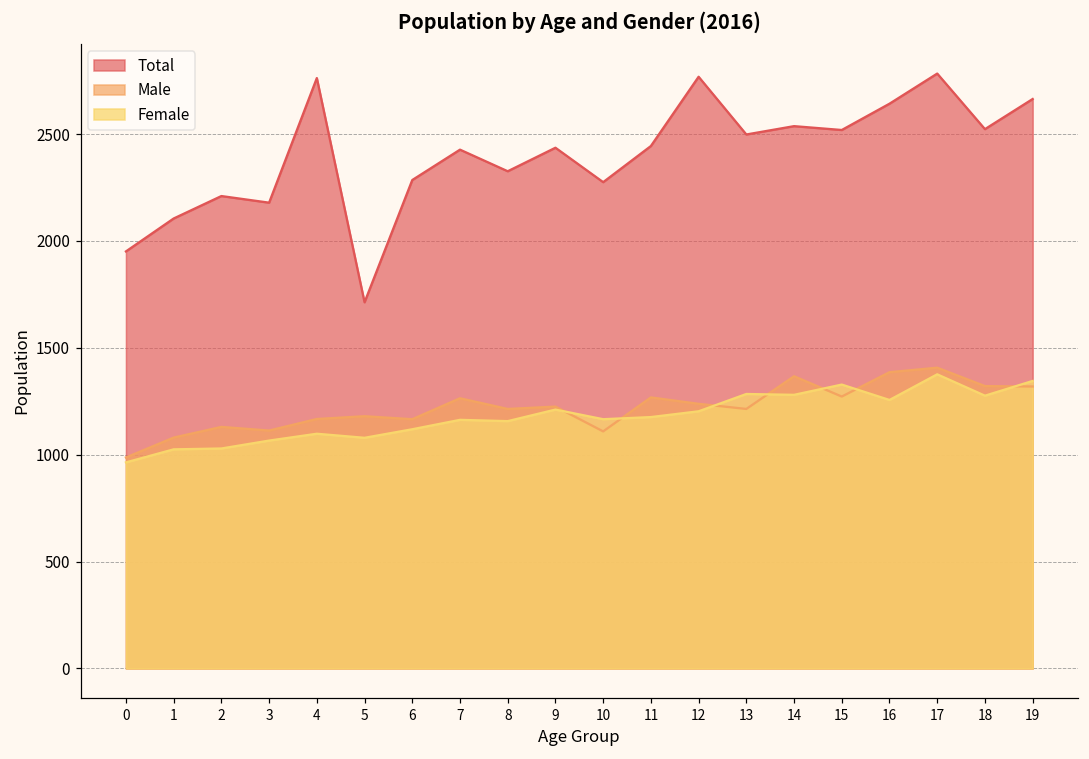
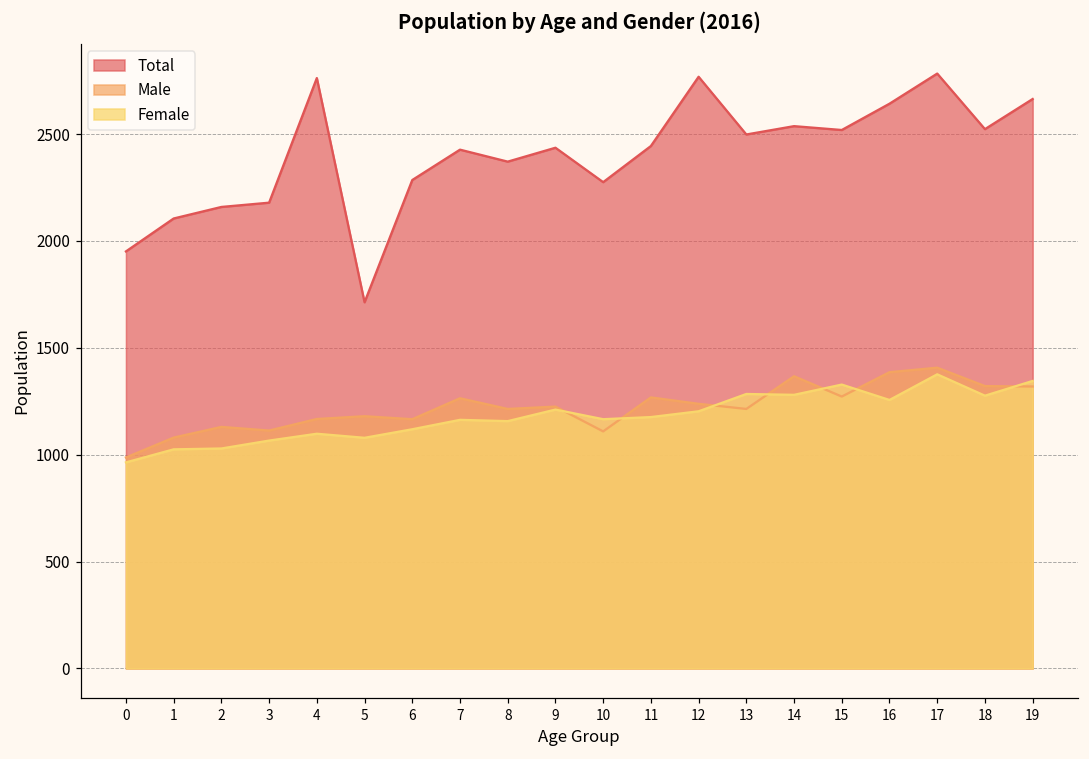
  {
    "Total": {
      "0": 1950,
      "1": 2110,
-     "2": 2210,
+     "2": 2160,
      "3": 2180,
      "4": 2760,
      "5": 1710,
      "6": 2290,
      "7": 2430,
-     "8": 2330,
+     "8": 2370,
      "9": 2440,
      "10": 2280,
      "11": 2440,
      "12": 2770,
      "13": 2500,
      "14": 2540,
      "15": 2520,
      "16": 2640,
      "17": 2780,
      "18": 2520,
      "19": 2660
    }
  }
